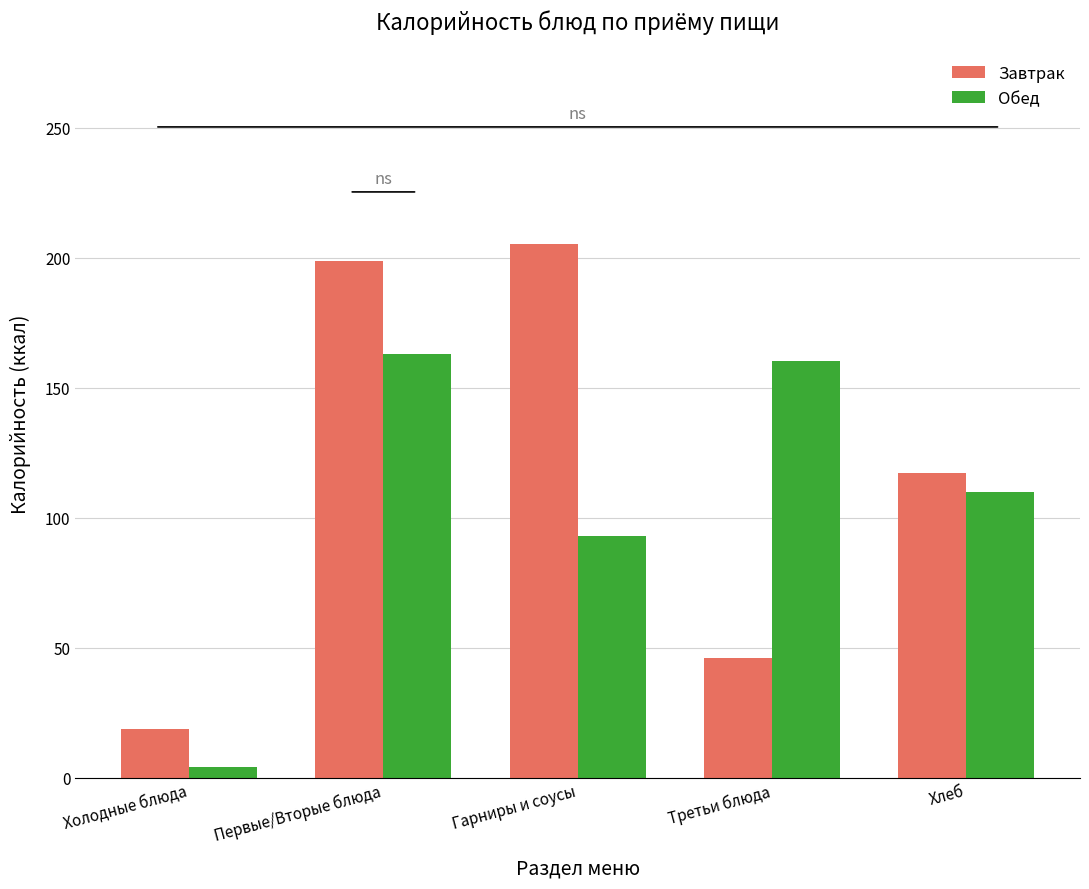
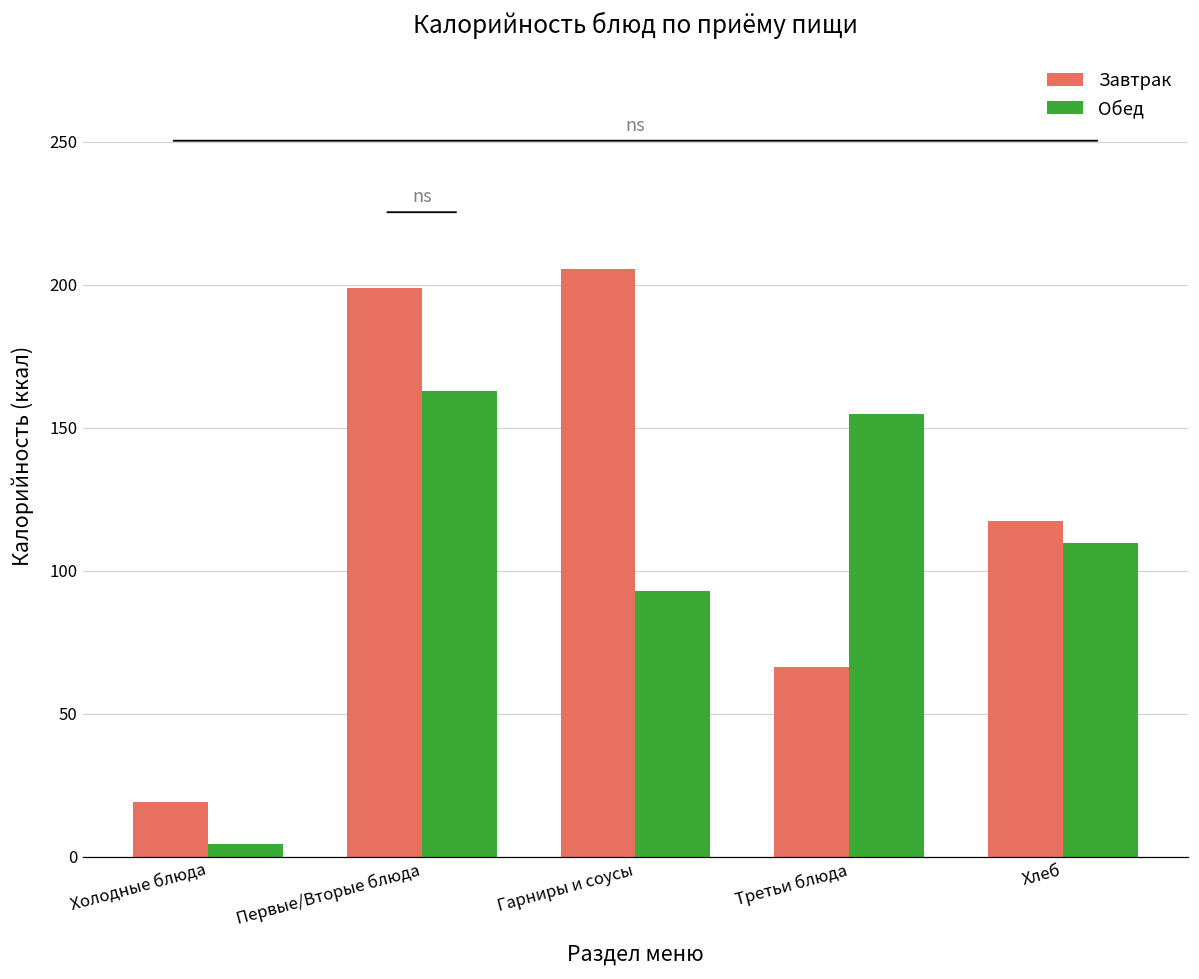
  {
    "Завтрак": {
      "Холодные блюда": 19,
      "Первые/Вторые блюда": 199,
      "Гарниры и соусы": 205,
-     "Третьи блюда": 46,
+     "Третьи блюда": 66,
      "Хлеб": 117
    },
    "Обед": {
      "Холодные блюда": 4,
      "Первые/Вторые блюда": 163,
      "Гарниры и соусы": 93,
-     "Третьи блюда": 160,
+     "Третьи блюда": 155,
      "Хлеб": 110
    }
  }
